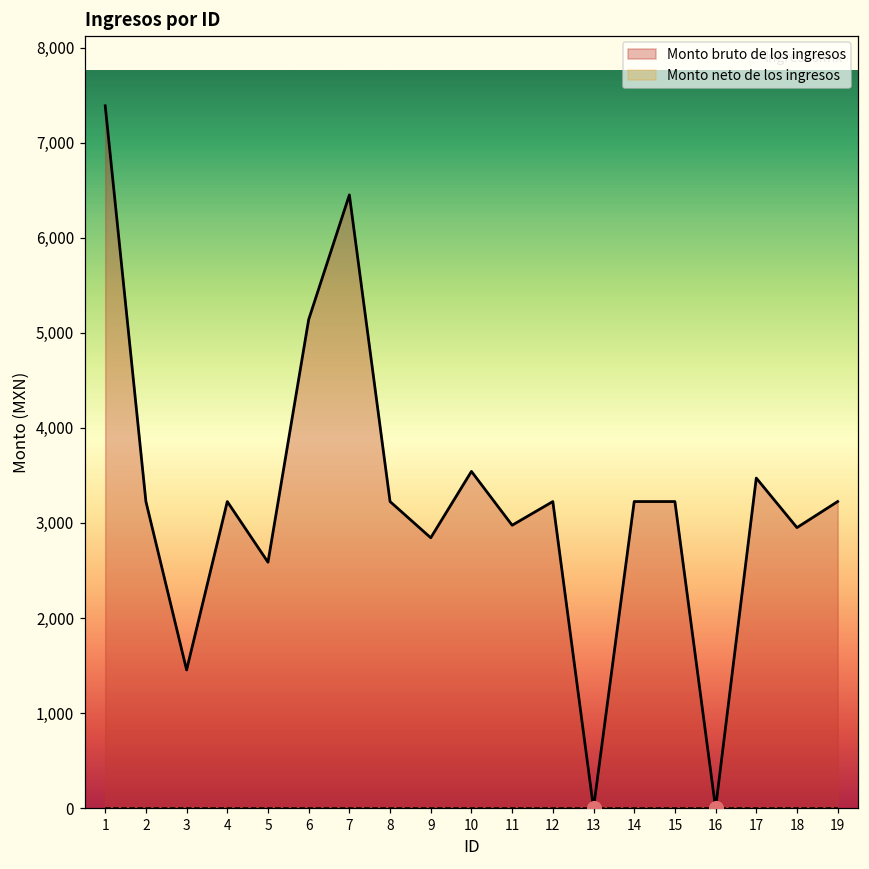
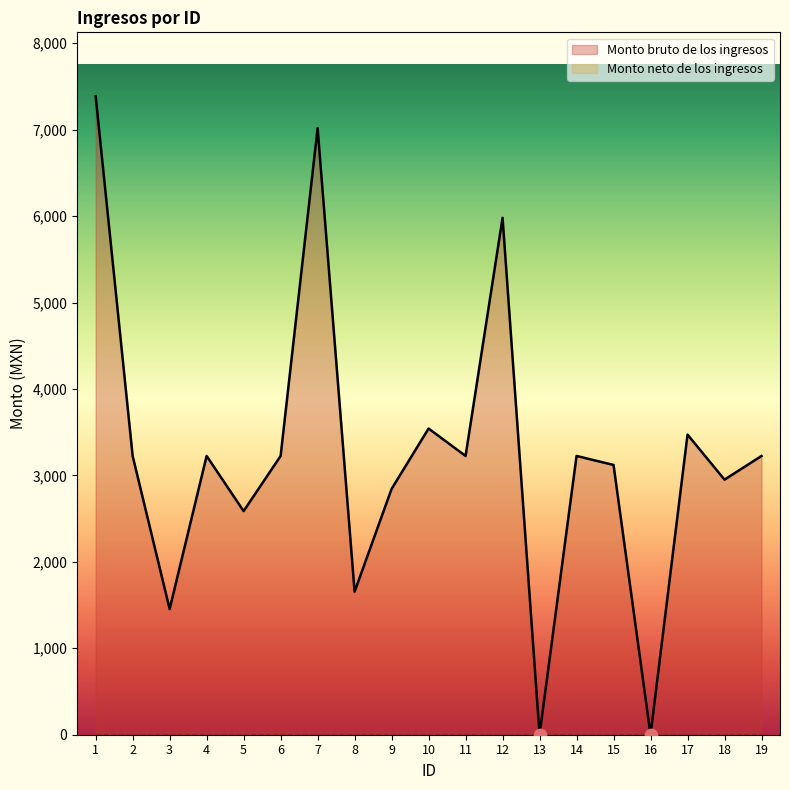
  {
    "Monto bruto de los ingresos": {
      "1": "7,400",
      "2": "3,200",
      "3": "1,500",
      "4": "3,200",
      "5": "2,600",
-     "6": "5,100",
-     "7": "6,500",
-     "8": "3,200",
+     "6": "3,200",
+     "7": "7,000",
+     "8": "1,700",
      "9": "2,800",
      "10": "3,500",
-     "11": "3,000",
-     "12": "3,200",
+     "11": "3,200",
+     "12": "6,000",
      "14": "3,200",
-     "15": "3,200",
+     "15": "3,100",
      "17": "3,500",
      "18": "3,000",
      "19": "3,200"
    },
    "Monto neto de los ingresos": {
      "1": "0",
      "2": "0",
      "3": "0",
      "4": "0",
      "5": "0",
      "6": "0",
      "7": "0",
      "8": "0",
      "9": "0",
      "10": "0",
      "11": "0",
      "12": "0",
      "14": "0",
      "15": "0",
      "17": "0",
      "18": "0",
      "19": "0"
    }
  }
